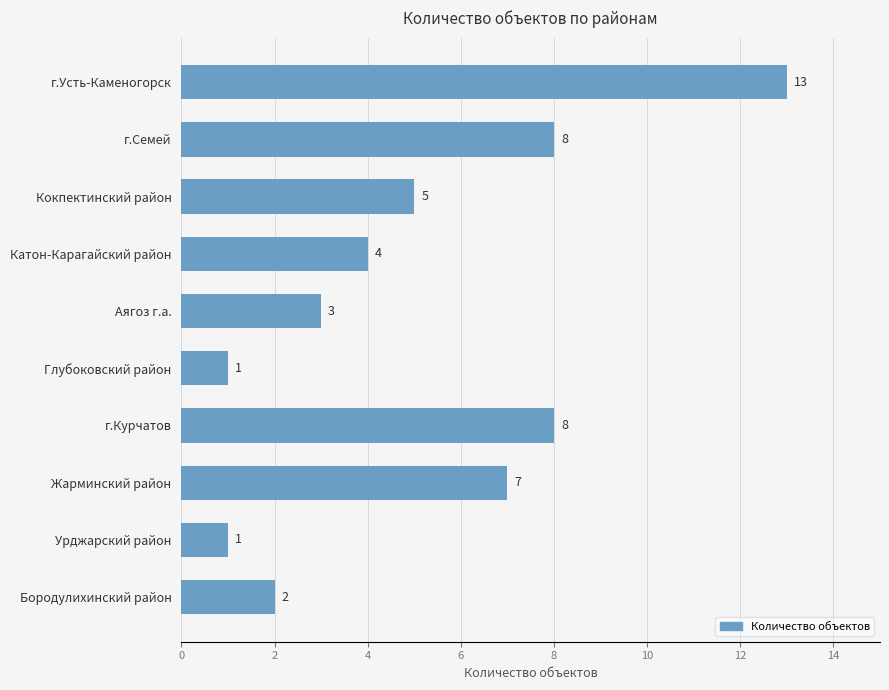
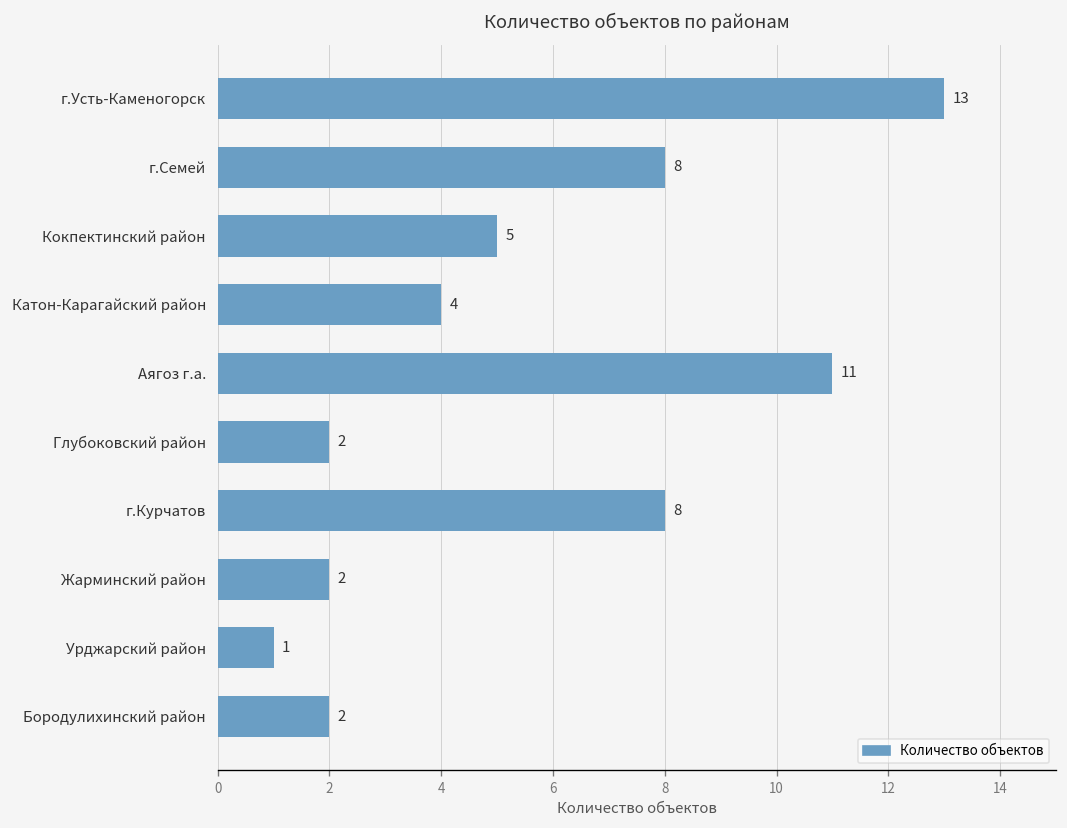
  {
    "г.Усть-Каменогорск": 13,
    "г.Семей": 8,
    "Кокпектинский район": 5,
    "Катон-Карагайский район": 4,
-   "Аягоз г.а.": 3,
-   "Глубоковский район": 1,
+   "Аягоз г.а.": 11,
+   "Глубоковский район": 2,
    "г.Курчатов": 8,
-   "Жарминский район": 7,
+   "Жарминский район": 2,
    "Урджарский район": 1,
    "Бородулихинский район": 2
  }
